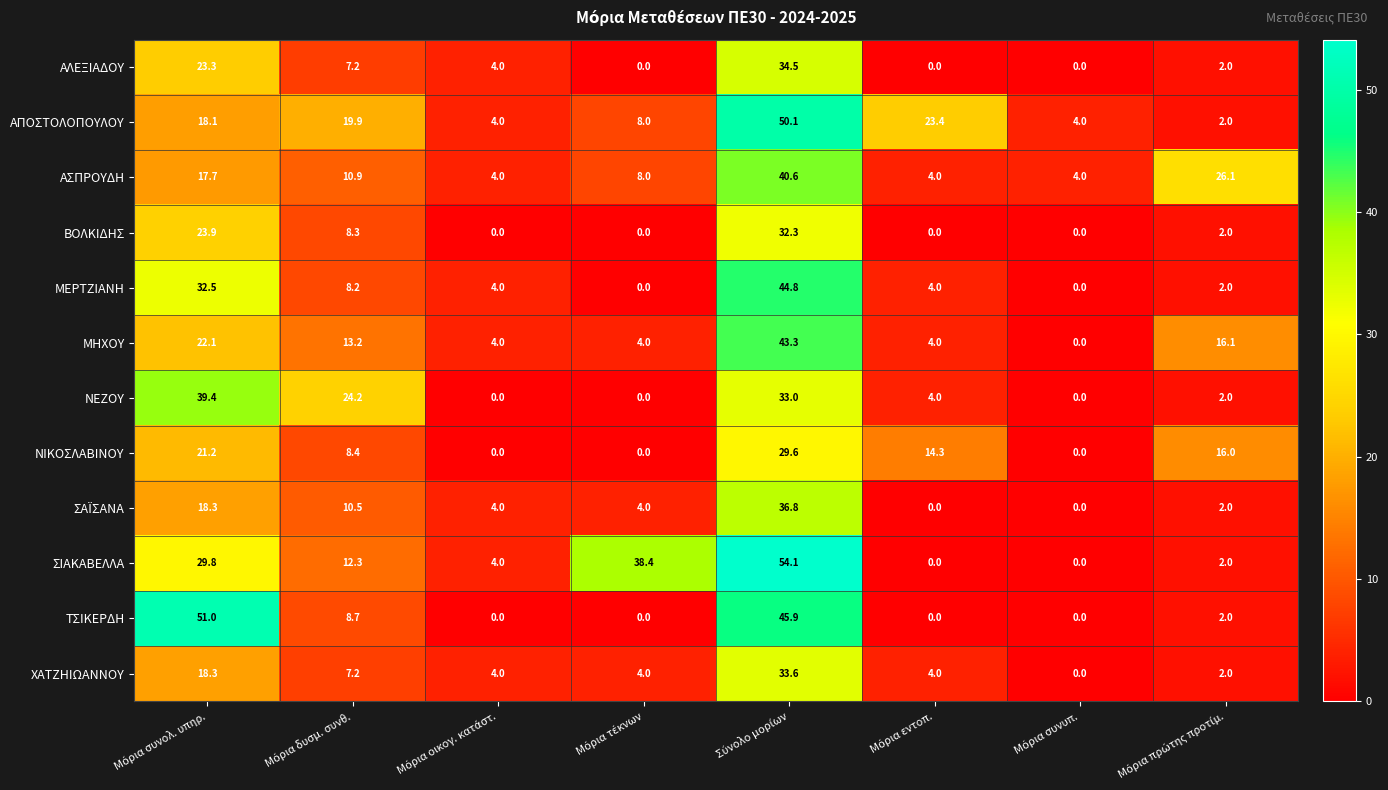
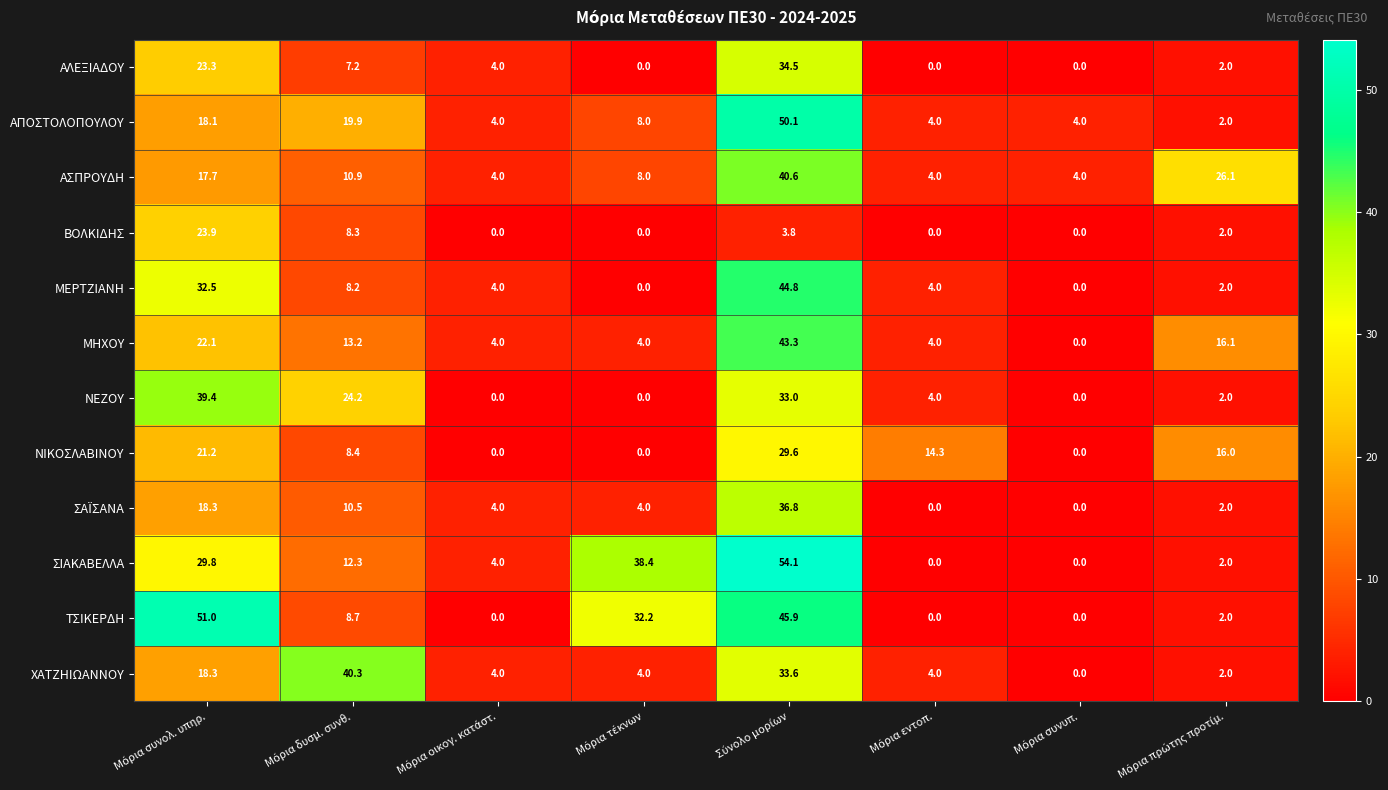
  {
    "ΑΛΕΞΙΑΔΟΥ": {
      "Μόρια συνολ. υπηρ.": 23.3,
      "Μόρια δυσμ. συνθ.": 7.2,
      "Μόρια οικογ. κατάστ.": 4.0,
      "Μόρια τέκνων": 0.0,
      "Σύνολο μορίων": 34.5,
      "Μόρια εντοπ.": 0.0,
      "Μόρια συνυπ.": 0.0,
      "Μόρια πρώτης προτίμ.": 2.0
    },
    "ΑΠΟΣΤΟΛΟΠΟΥΛΟΥ": {
      "Μόρια συνολ. υπηρ.": 18.1,
      "Μόρια δυσμ. συνθ.": 19.9,
      "Μόρια οικογ. κατάστ.": 4.0,
      "Μόρια τέκνων": 8.0,
      "Σύνολο μορίων": 50.1,
-     "Μόρια εντοπ.": 23.4,
+     "Μόρια εντοπ.": 4.0,
      "Μόρια συνυπ.": 4.0,
      "Μόρια πρώτης προτίμ.": 2.0
    },
    "ΑΣΠΡΟΥΔΗ": {
      "Μόρια συνολ. υπηρ.": 17.7,
      "Μόρια δυσμ. συνθ.": 10.9,
      "Μόρια οικογ. κατάστ.": 4.0,
      "Μόρια τέκνων": 8.0,
      "Σύνολο μορίων": 40.6,
      "Μόρια εντοπ.": 4.0,
      "Μόρια συνυπ.": 4.0,
      "Μόρια πρώτης προτίμ.": 26.1
    },
    "ΒΟΛΚΙΔΗΣ": {
      "Μόρια συνολ. υπηρ.": 23.9,
      "Μόρια δυσμ. συνθ.": 8.3,
      "Μόρια οικογ. κατάστ.": 0.0,
      "Μόρια τέκνων": 0.0,
-     "Σύνολο μορίων": 32.3,
+     "Σύνολο μορίων": 3.8,
      "Μόρια εντοπ.": 0.0,
      "Μόρια συνυπ.": 0.0,
      "Μόρια πρώτης προτίμ.": 2.0
    },
    "ΜΕΡΤΖΙΑΝΗ": {
      "Μόρια συνολ. υπηρ.": 32.5,
      "Μόρια δυσμ. συνθ.": 8.2,
      "Μόρια οικογ. κατάστ.": 4.0,
      "Μόρια τέκνων": 0.0,
      "Σύνολο μορίων": 44.8,
      "Μόρια εντοπ.": 4.0,
      "Μόρια συνυπ.": 0.0,
      "Μόρια πρώτης προτίμ.": 2.0
    },
    "ΜΗΧΟΥ": {
      "Μόρια συνολ. υπηρ.": 22.1,
      "Μόρια δυσμ. συνθ.": 13.2,
      "Μόρια οικογ. κατάστ.": 4.0,
      "Μόρια τέκνων": 4.0,
      "Σύνολο μορίων": 43.3,
      "Μόρια εντοπ.": 4.0,
      "Μόρια συνυπ.": 0.0,
      "Μόρια πρώτης προτίμ.": 16.1
    },
    "ΝΕΖΟΥ": {
      "Μόρια συνολ. υπηρ.": 39.4,
      "Μόρια δυσμ. συνθ.": 24.2,
      "Μόρια οικογ. κατάστ.": 0.0,
      "Μόρια τέκνων": 0.0,
      "Σύνολο μορίων": 33.0,
      "Μόρια εντοπ.": 4.0,
      "Μόρια συνυπ.": 0.0,
      "Μόρια πρώτης προτίμ.": 2.0
    },
    "ΝΙΚΟΣΛΑΒΙΝΟΥ": {
      "Μόρια συνολ. υπηρ.": 21.2,
      "Μόρια δυσμ. συνθ.": 8.4,
      "Μόρια οικογ. κατάστ.": 0.0,
      "Μόρια τέκνων": 0.0,
      "Σύνολο μορίων": 29.6,
      "Μόρια εντοπ.": 14.3,
      "Μόρια συνυπ.": 0.0,
      "Μόρια πρώτης προτίμ.": 16.0
    },
    "ΣΑΪΣΑΝΑ": {
      "Μόρια συνολ. υπηρ.": 18.3,
      "Μόρια δυσμ. συνθ.": 10.5,
      "Μόρια οικογ. κατάστ.": 4.0,
      "Μόρια τέκνων": 4.0,
      "Σύνολο μορίων": 36.8,
      "Μόρια εντοπ.": 0.0,
      "Μόρια συνυπ.": 0.0,
      "Μόρια πρώτης προτίμ.": 2.0
    },
    "ΣΙΑΚΑΒΕΛΛΑ": {
      "Μόρια συνολ. υπηρ.": 29.8,
      "Μόρια δυσμ. συνθ.": 12.3,
      "Μόρια οικογ. κατάστ.": 4.0,
      "Μόρια τέκνων": 38.4,
      "Σύνολο μορίων": 54.1,
      "Μόρια εντοπ.": 0.0,
      "Μόρια συνυπ.": 0.0,
      "Μόρια πρώτης προτίμ.": 2.0
    },
    "ΤΣΙΚΕΡΔΗ": {
      "Μόρια συνολ. υπηρ.": 51.0,
      "Μόρια δυσμ. συνθ.": 8.7,
      "Μόρια οικογ. κατάστ.": 0.0,
-     "Μόρια τέκνων": 0.0,
+     "Μόρια τέκνων": 32.2,
      "Σύνολο μορίων": 45.9,
      "Μόρια εντοπ.": 0.0,
      "Μόρια συνυπ.": 0.0,
      "Μόρια πρώτης προτίμ.": 2.0
    },
    "ΧΑΤΖΗΙΩΑΝΝΟΥ": {
      "Μόρια συνολ. υπηρ.": 18.3,
-     "Μόρια δυσμ. συνθ.": 7.2,
+     "Μόρια δυσμ. συνθ.": 40.3,
      "Μόρια οικογ. κατάστ.": 4.0,
      "Μόρια τέκνων": 4.0,
      "Σύνολο μορίων": 33.6,
      "Μόρια εντοπ.": 4.0,
      "Μόρια συνυπ.": 0.0,
      "Μόρια πρώτης προτίμ.": 2.0
    }
  }
